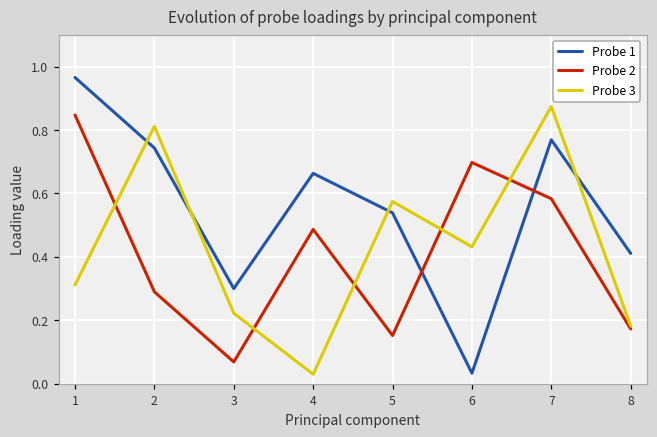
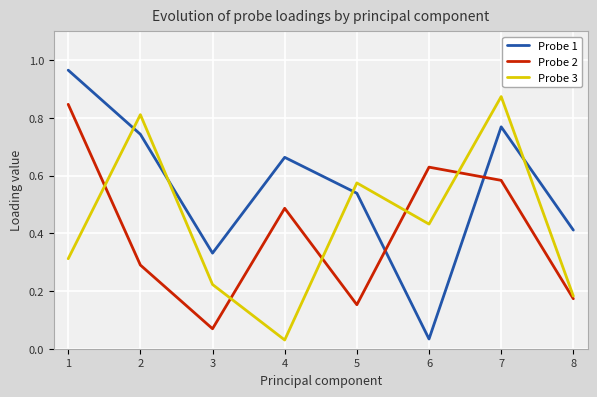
  {
    "Probe 1": {
      "1": 0.97,
      "2": 0.74,
-     "3": 0.30,
+     "3": 0.33,
      "4": 0.66,
      "5": 0.54,
      "6": 0.03,
      "7": 0.77,
      "8": 0.41
    },
    "Probe 2": {
      "1": 0.85,
      "2": 0.29,
      "3": 0.07,
      "4": 0.49,
      "5": 0.15,
-     "6": 0.70,
+     "6": 0.63,
      "7": 0.58,
      "8": 0.17
    },
    "Probe 3": {
      "1": 0.31,
      "2": 0.81,
      "3": 0.22,
      "4": 0.03,
      "5": 0.57,
      "6": 0.43,
      "7": 0.87,
      "8": 0.18
    }
  }
